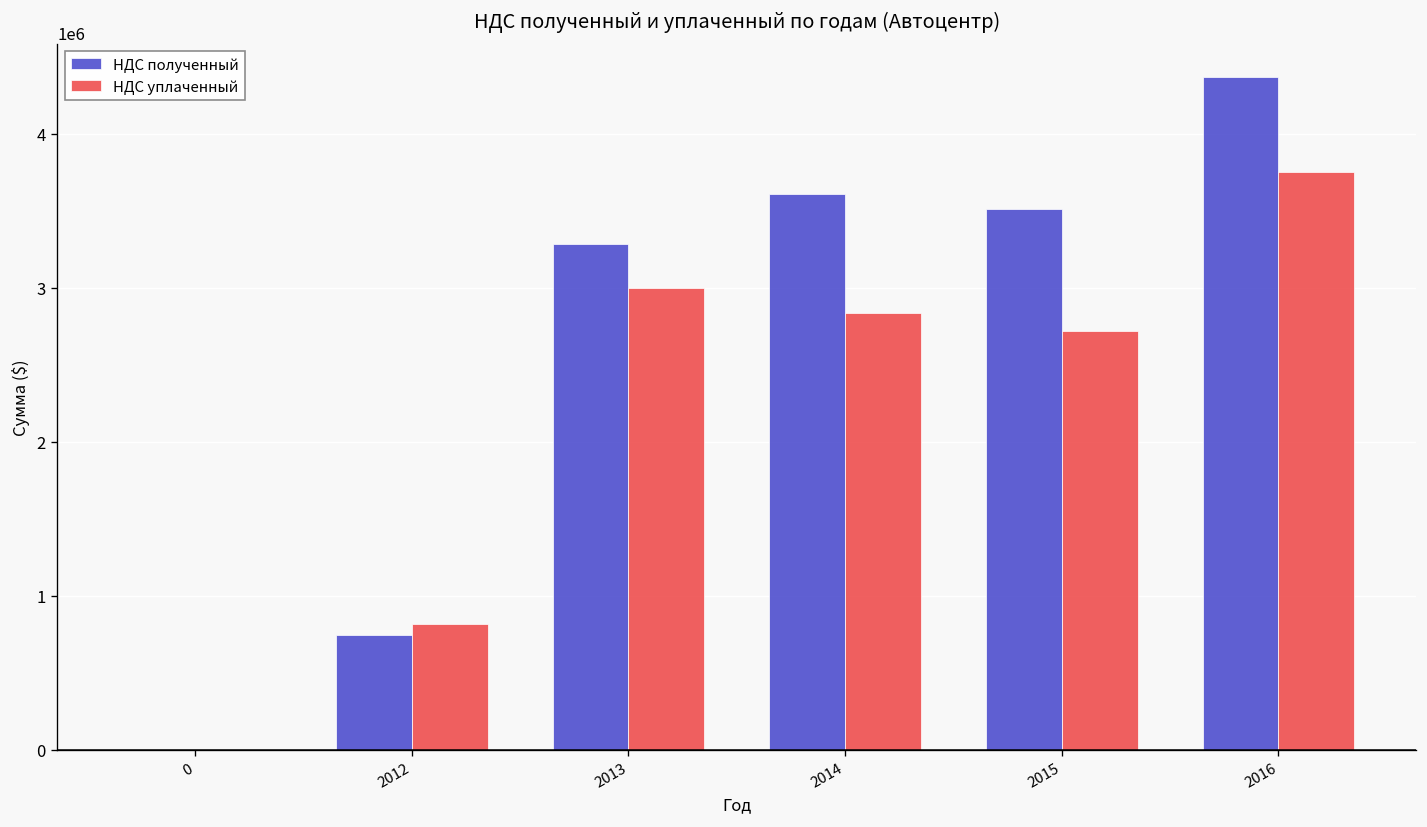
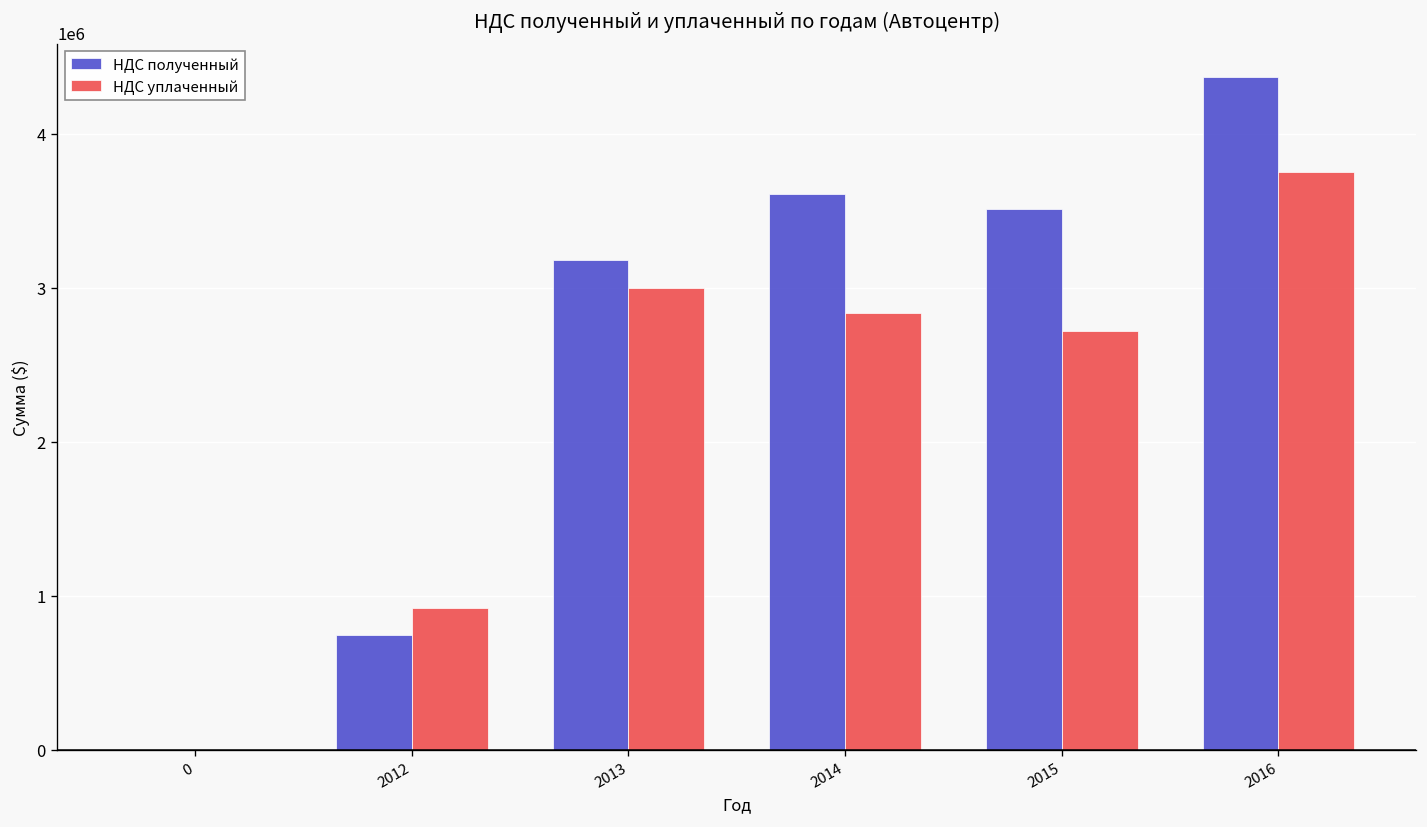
  {
    "НДС полученный": {
      "0": 0,
      "2012": 750000,
-     "2013": 3280000,
+     "2013": 3180000,
      "2014": 3610000,
      "2015": 3510000,
      "2016": 4370000
    },
    "НДС уплаченный": {
      "0": 0,
-     "2012": 820000,
+     "2012": 920000,
      "2013": 3000000,
      "2014": 2840000,
      "2015": 2720000,
      "2016": 3750000
    }
  }
